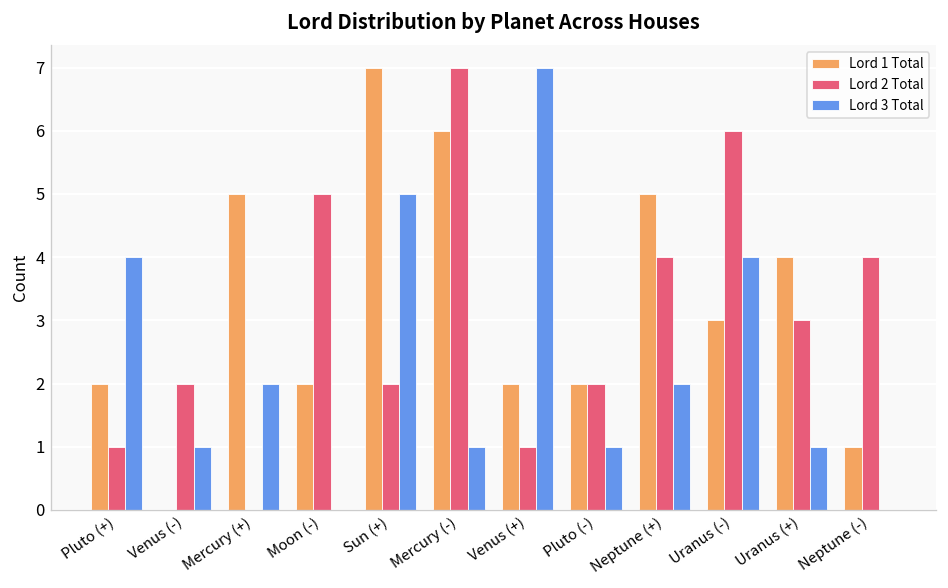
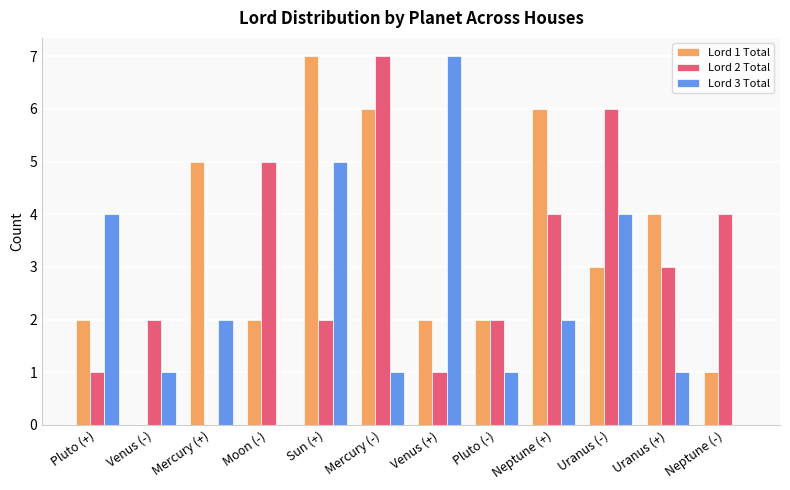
  {
    "Lord 1 Total": {
      "Pluto (+)": 2,
      "Venus (-)": 0,
      "Mercury (+)": 5,
      "Moon (-)": 2,
      "Sun (+)": 7,
      "Mercury (-)": 6,
      "Venus (+)": 2,
      "Pluto (-)": 2,
-     "Neptune (+)": 5,
+     "Neptune (+)": 6,
      "Uranus (-)": 3,
      "Uranus (+)": 4,
      "Neptune (-)": 1
    },
    "Lord 2 Total": {
      "Pluto (+)": 1,
      "Venus (-)": 2,
      "Mercury (+)": 0,
      "Moon (-)": 5,
      "Sun (+)": 2,
      "Mercury (-)": 7,
      "Venus (+)": 1,
      "Pluto (-)": 2,
      "Neptune (+)": 4,
      "Uranus (-)": 6,
      "Uranus (+)": 3,
      "Neptune (-)": 4
    },
    "Lord 3 Total": {
      "Pluto (+)": 4,
      "Venus (-)": 1,
      "Mercury (+)": 2,
      "Moon (-)": 0,
      "Sun (+)": 5,
      "Mercury (-)": 1,
      "Venus (+)": 7,
      "Pluto (-)": 1,
      "Neptune (+)": 2,
      "Uranus (-)": 4,
      "Uranus (+)": 1,
      "Neptune (-)": 0
    }
  }
